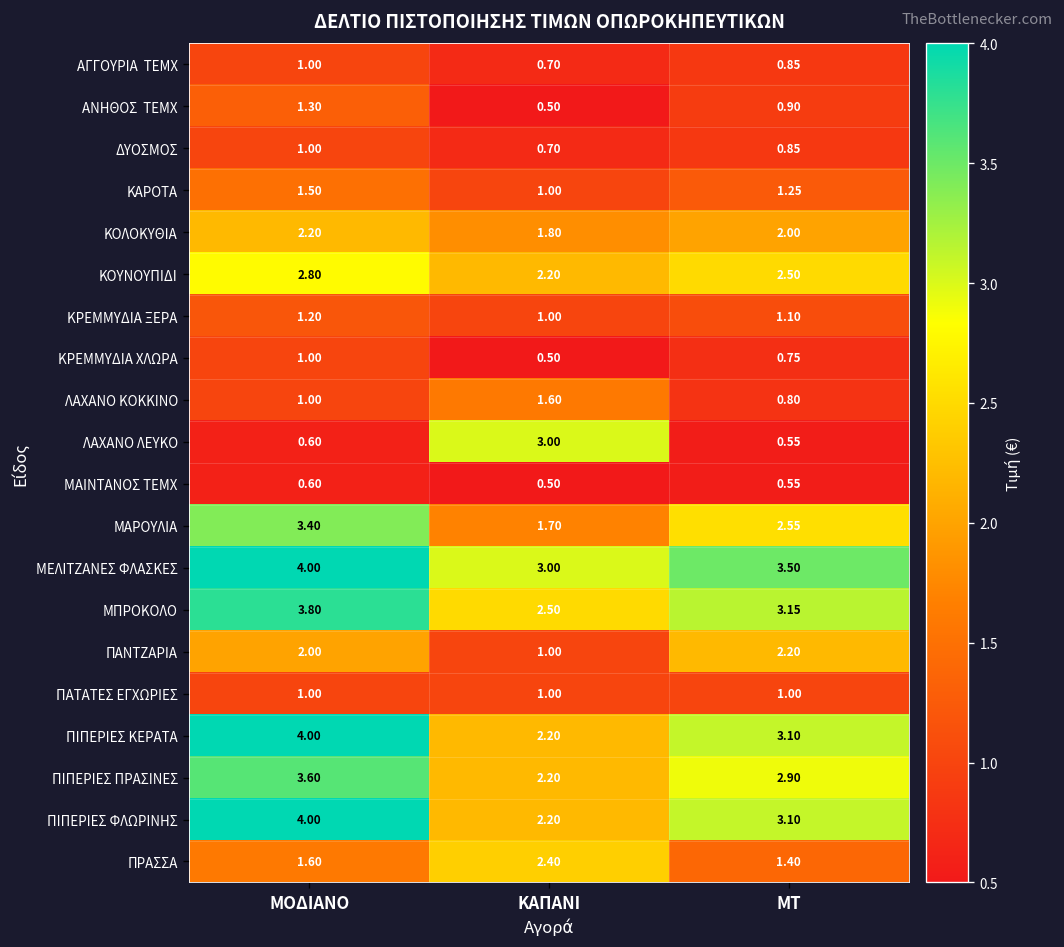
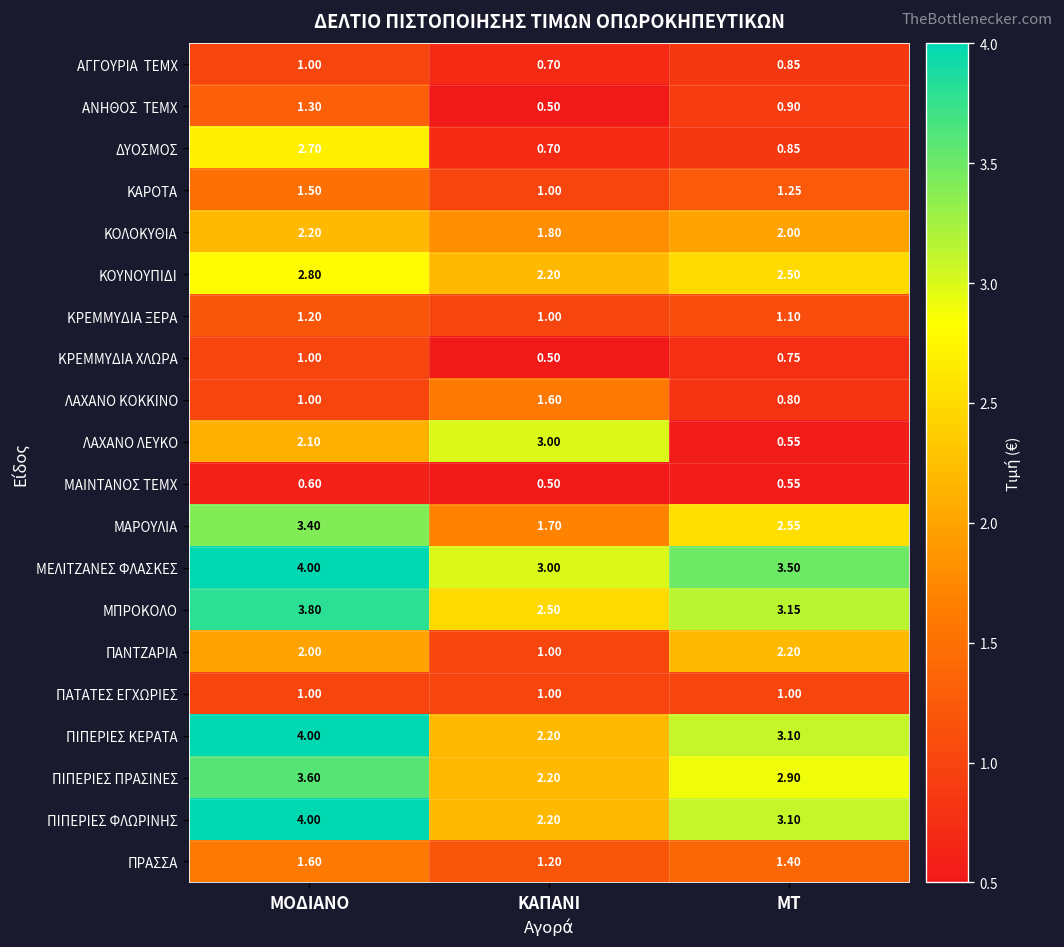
  {
    "ΑΓΓΟΥΡΙΑ ΤΕΜΧ": {
      "ΜΟΔΙΑΝΟ": 1.00,
      "ΚΑΠΑΝΙ": 0.70,
      "ΜΤ": 0.85
    },
    "ΑΝΗΘΟΣ ΤΕΜΧ": {
      "ΜΟΔΙΑΝΟ": 1.30,
      "ΚΑΠΑΝΙ": 0.50,
      "ΜΤ": 0.90
    },
    "ΔΥΟΣΜΟΣ": {
-     "ΜΟΔΙΑΝΟ": 1.00,
+     "ΜΟΔΙΑΝΟ": 2.70,
      "ΚΑΠΑΝΙ": 0.70,
      "ΜΤ": 0.85
    },
    "ΚΑΡΟΤΑ": {
      "ΜΟΔΙΑΝΟ": 1.50,
      "ΚΑΠΑΝΙ": 1.00,
      "ΜΤ": 1.25
    },
    "ΚΟΛΟΚΥΘΙΑ": {
      "ΜΟΔΙΑΝΟ": 2.20,
      "ΚΑΠΑΝΙ": 1.80,
      "ΜΤ": 2.00
    },
    "ΚΟΥΝΟΥΠΙΔΙ": {
      "ΜΟΔΙΑΝΟ": 2.80,
      "ΚΑΠΑΝΙ": 2.20,
      "ΜΤ": 2.50
    },
    "ΚΡΕΜΜΥΔΙΑ ΞΕΡΑ": {
      "ΜΟΔΙΑΝΟ": 1.20,
      "ΚΑΠΑΝΙ": 1.00,
      "ΜΤ": 1.10
    },
    "ΚΡΕΜΜΥΔΙΑ ΧΛΩΡΑ": {
      "ΜΟΔΙΑΝΟ": 1.00,
      "ΚΑΠΑΝΙ": 0.50,
      "ΜΤ": 0.75
    },
    "ΛΑΧΑΝΟ ΚΟΚΚΙΝΟ": {
      "ΜΟΔΙΑΝΟ": 1.00,
      "ΚΑΠΑΝΙ": 1.60,
      "ΜΤ": 0.80
    },
    "ΛΑΧΑΝΟ ΛΕΥΚΟ": {
-     "ΜΟΔΙΑΝΟ": 0.60,
+     "ΜΟΔΙΑΝΟ": 2.10,
      "ΚΑΠΑΝΙ": 3.00,
      "ΜΤ": 0.55
    },
    "ΜΑΙΝΤΑΝΟΣ ΤΕΜΧ": {
      "ΜΟΔΙΑΝΟ": 0.60,
      "ΚΑΠΑΝΙ": 0.50,
      "ΜΤ": 0.55
    },
    "ΜΑΡΟΥΛΙΑ": {
      "ΜΟΔΙΑΝΟ": 3.40,
      "ΚΑΠΑΝΙ": 1.70,
      "ΜΤ": 2.55
    },
    "ΜΕΛΙΤΖΑΝΕΣ ΦΛΑΣΚΕΣ": {
      "ΜΟΔΙΑΝΟ": 4.00,
      "ΚΑΠΑΝΙ": 3.00,
      "ΜΤ": 3.50
    },
    "ΜΠΡΟΚΟΛΟ": {
      "ΜΟΔΙΑΝΟ": 3.80,
      "ΚΑΠΑΝΙ": 2.50,
      "ΜΤ": 3.15
    },
    "ΠΑΝΤΖΑΡΙΑ": {
      "ΜΟΔΙΑΝΟ": 2.00,
      "ΚΑΠΑΝΙ": 1.00,
      "ΜΤ": 2.20
    },
    "ΠΑΤΑΤΕΣ ΕΓΧΩΡΙΕΣ": {
      "ΜΟΔΙΑΝΟ": 1.00,
      "ΚΑΠΑΝΙ": 1.00,
      "ΜΤ": 1.00
    },
    "ΠΙΠΕΡΙΕΣ ΚΕΡΑΤΑ": {
      "ΜΟΔΙΑΝΟ": 4.00,
      "ΚΑΠΑΝΙ": 2.20,
      "ΜΤ": 3.10
    },
    "ΠΙΠΕΡΙΕΣ ΠΡΑΣΙΝΕΣ": {
      "ΜΟΔΙΑΝΟ": 3.60,
      "ΚΑΠΑΝΙ": 2.20,
      "ΜΤ": 2.90
    },
    "ΠΙΠΕΡΙΕΣ ΦΛΩΡΙΝΗΣ": {
      "ΜΟΔΙΑΝΟ": 4.00,
      "ΚΑΠΑΝΙ": 2.20,
      "ΜΤ": 3.10
    },
    "ΠΡΑΣΣΑ": {
      "ΜΟΔΙΑΝΟ": 1.60,
-     "ΚΑΠΑΝΙ": 2.40,
+     "ΚΑΠΑΝΙ": 1.20,
      "ΜΤ": 1.40
    }
  }
